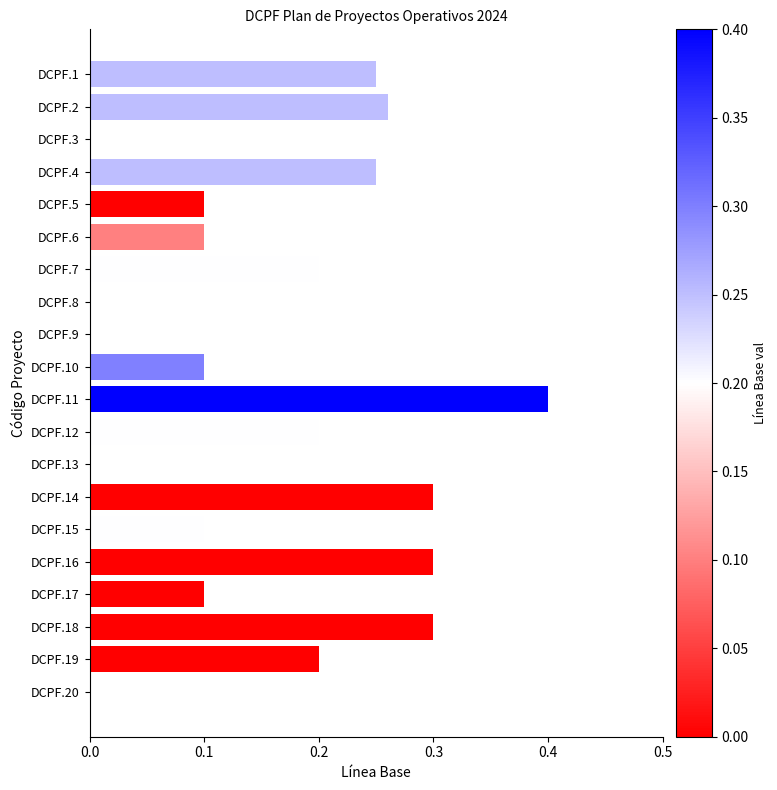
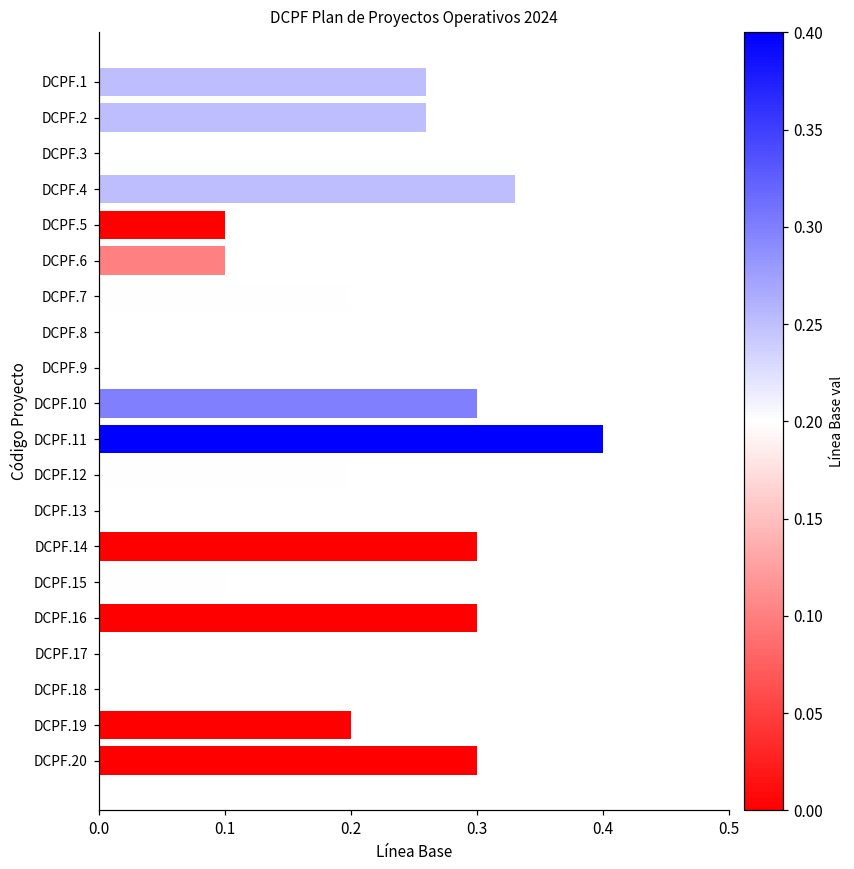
  {
-   "DCPF.1": 0.25,
+   "DCPF.1": 0.26,
    "DCPF.2": 0.26,
    "DCPF.3": 0.00,
-   "DCPF.4": 0.25,
+   "DCPF.4": 0.33,
    "DCPF.5": 0.10,
    "DCPF.6": 0.10,
    "DCPF.7": 0.20,
    "DCPF.8": 0.00,
    "DCPF.9": 0.00,
-   "DCPF.10": 0.1,
+   "DCPF.10": 0.3,
    "DCPF.11": 0.40,
    "DCPF.12": 0.20,
    "DCPF.13": 0.00,
    "DCPF.14": 0.30,
    "DCPF.15": 0.10,
    "DCPF.16": 0.30,
-   "DCPF.17": 0.1,
-   "DCPF.18": 0.3,
+   "DCPF.17": 0.0,
+   "DCPF.18": 0.0,
    "DCPF.19": 0.20,
-   "DCPF.20": 0.0
+   "DCPF.20": 0.3
  }
